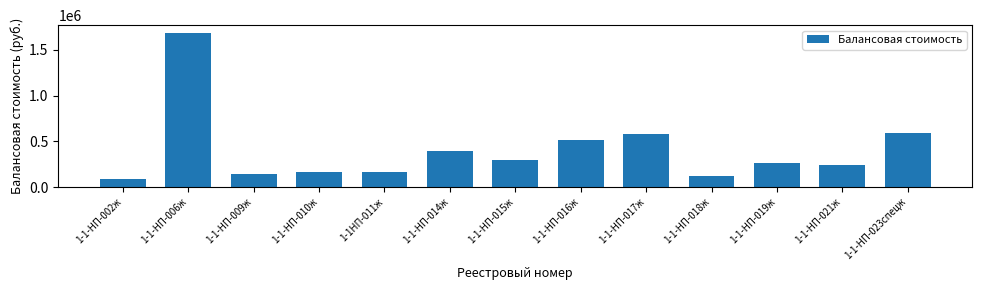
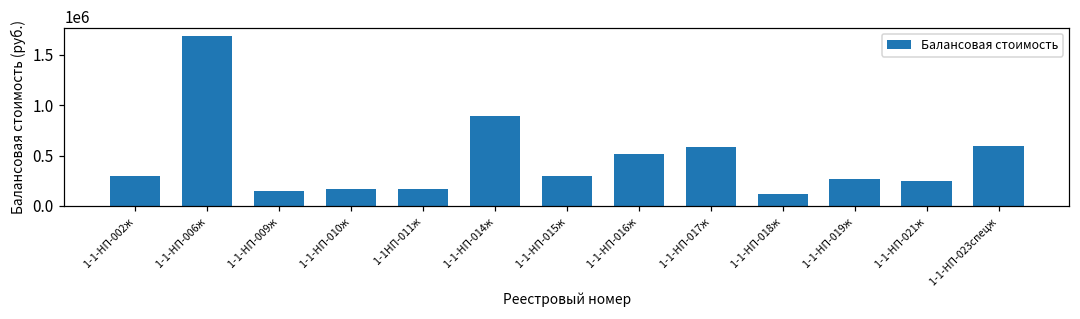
  {
-   "1-1-НП-002ж": 100000,
+   "1-1-НП-002ж": 300000,
    "1-1-НП-006ж": 1700000,
    "1-1-НП-009ж": 100000,
    "1-1-НП-010ж": 200000,
    "1-1НП-011ж": 200000,
-   "1-1-НП-014ж": 400000,
+   "1-1-НП-014ж": 900000,
    "1-1-НП-015ж": 300000,
    "1-1-НП-016ж": 500000,
    "1-1-НП-017ж": 600000,
    "1-1-НП-018ж": 100000,
    "1-1-НП-019ж": 300000,
    "1-1-НП-021ж": 200000,
    "1-1-НП-023спецж": 600000
  }
